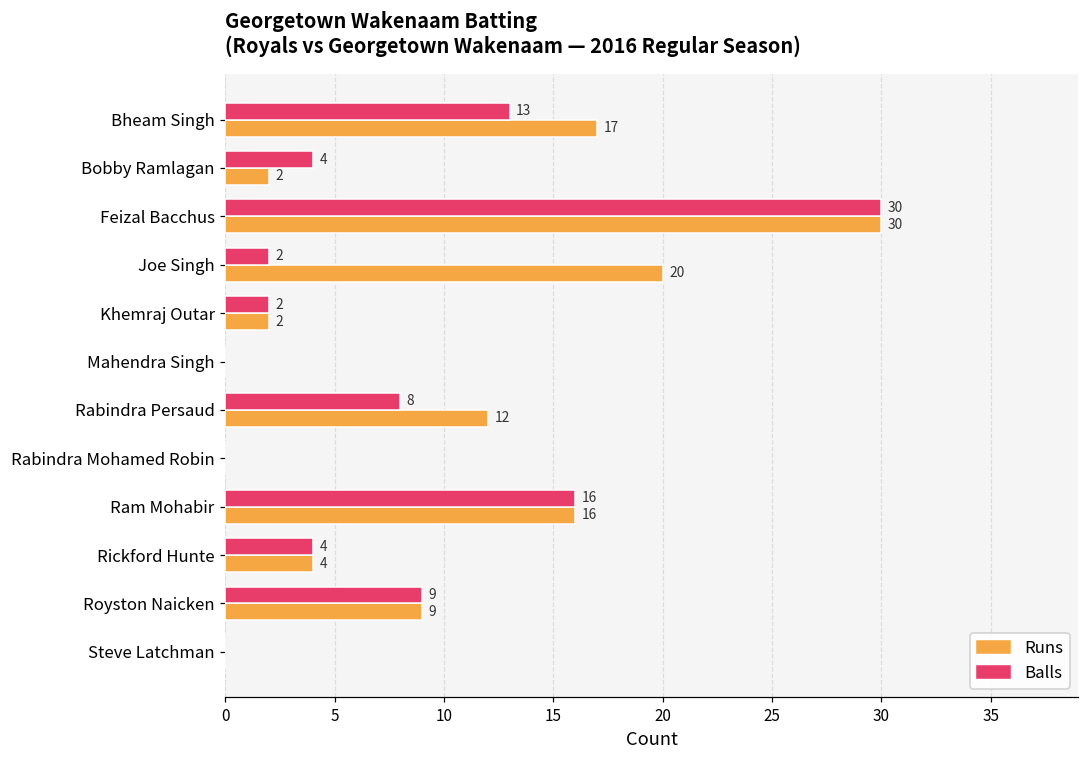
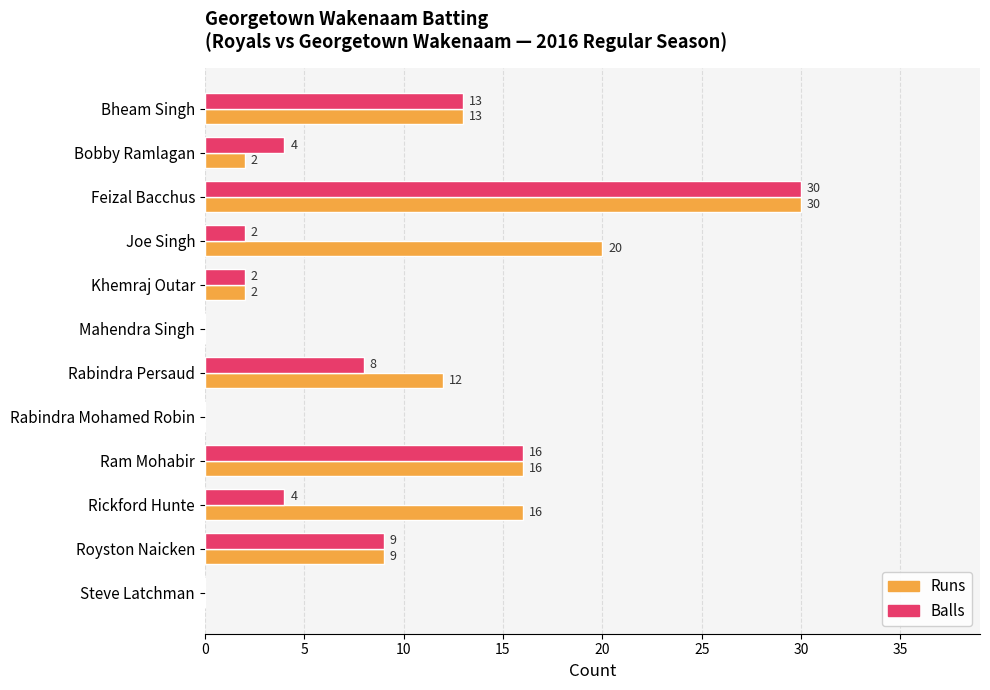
  {
    "Runs": {
-     "Bheam Singh": 17,
+     "Bheam Singh": 13,
      "Bobby Ramlagan": 2,
      "Feizal Bacchus": 30,
      "Joe Singh": 20,
      "Khemraj Outar": 2,
      "Rabindra Persaud": 12,
      "Ram Mohabir": 16,
-     "Rickford Hunte": 4,
+     "Rickford Hunte": 16,
      "Royston Naicken": 9
    },
    "Balls": {
      "Bheam Singh": 13,
      "Bobby Ramlagan": 4,
      "Feizal Bacchus": 30,
      "Joe Singh": 2,
      "Khemraj Outar": 2,
      "Rabindra Persaud": 8,
      "Ram Mohabir": 16,
      "Rickford Hunte": 4,
      "Royston Naicken": 9
    }
  }
